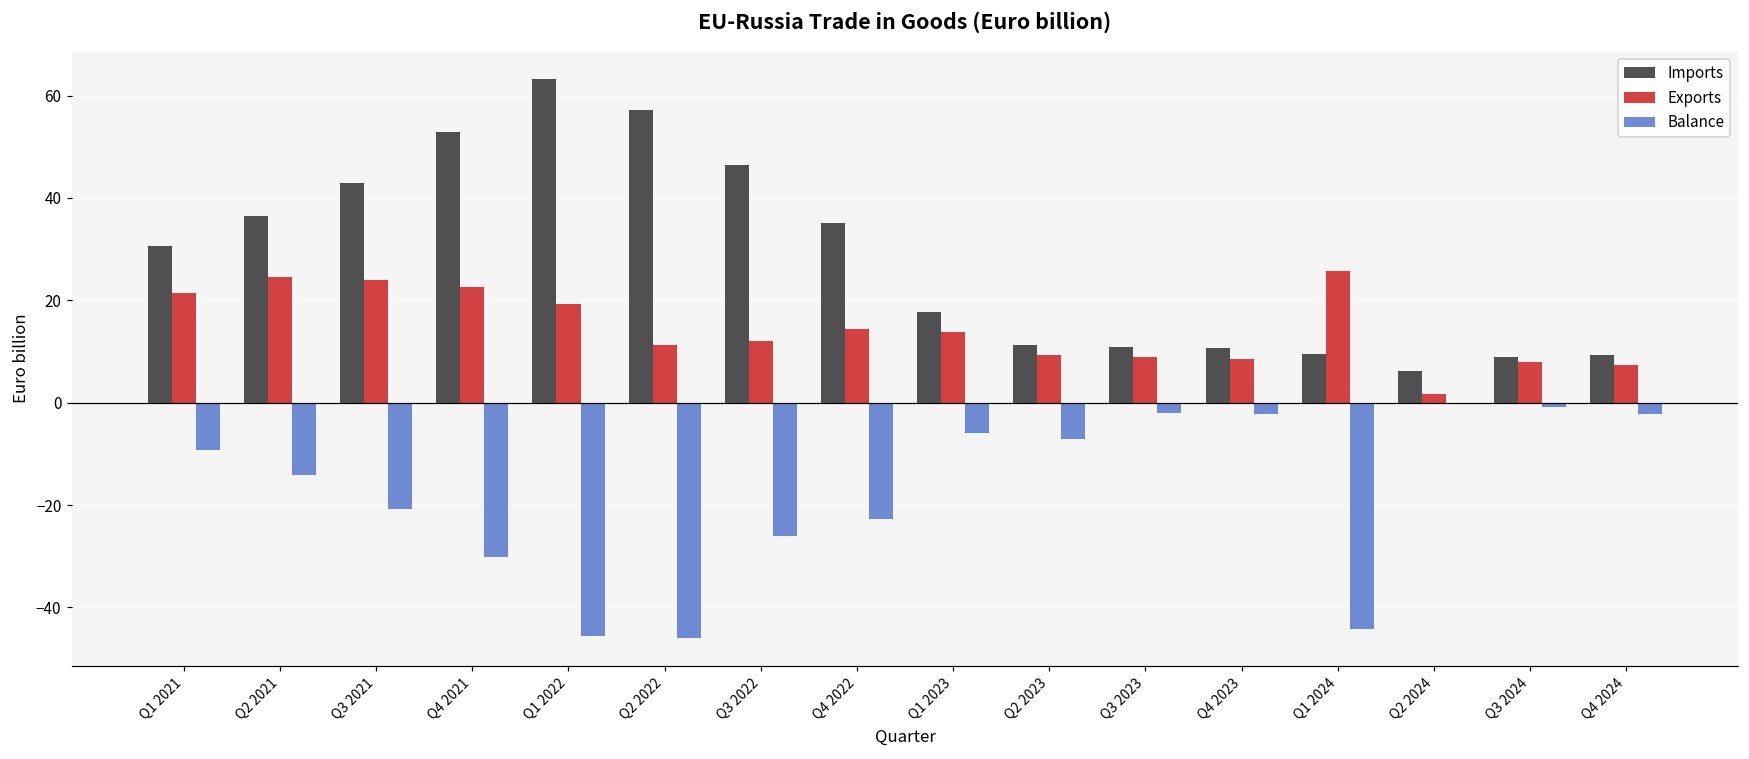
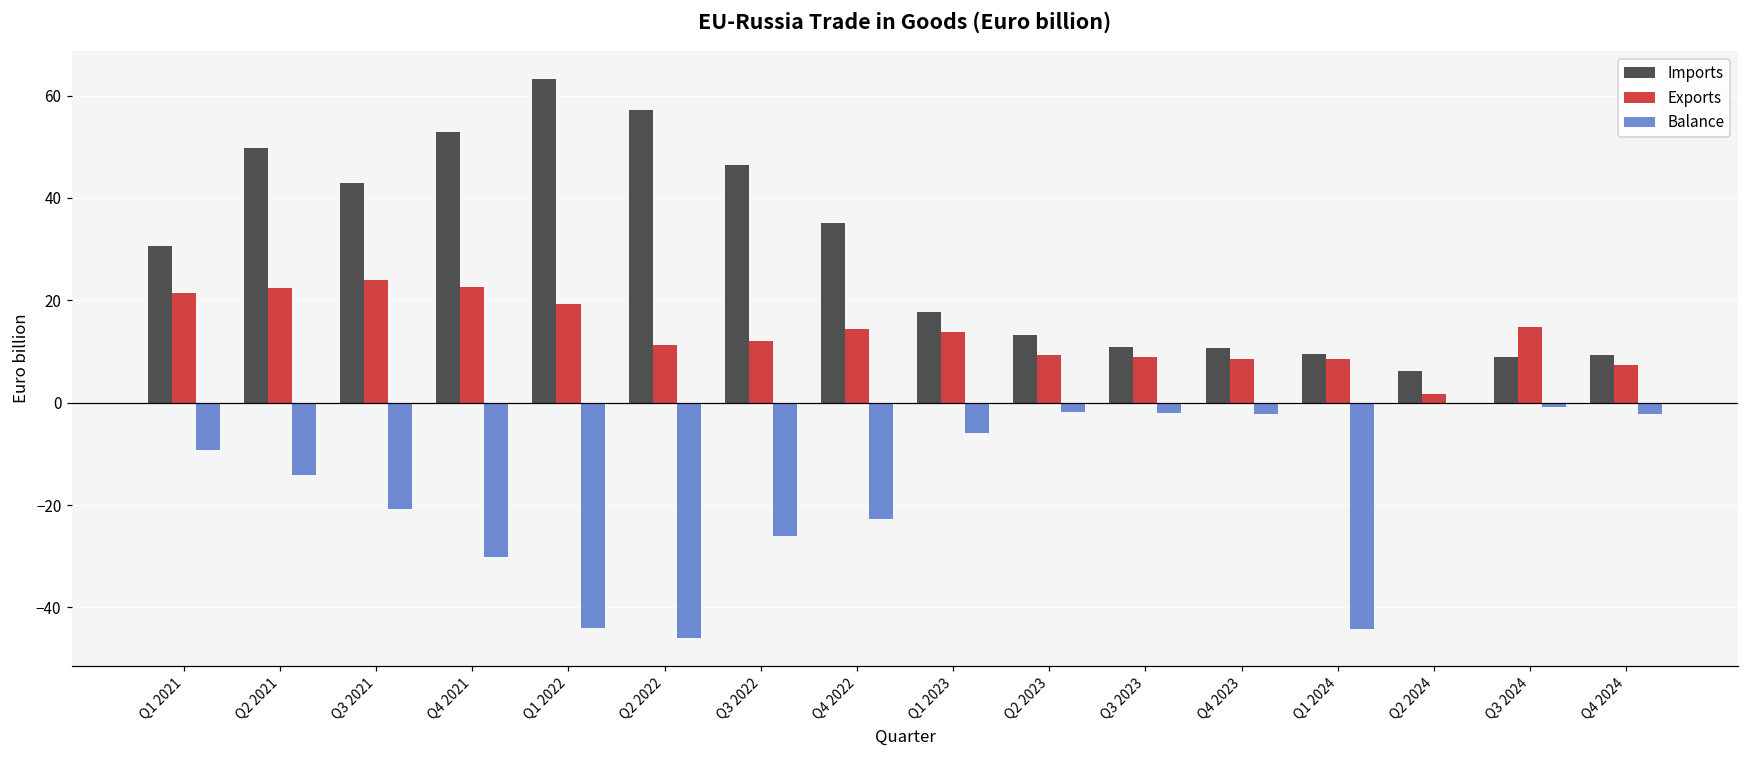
  {
    "Imports": {
      "Q1 2021": 31,
-     "Q2 2021": 37,
+     "Q2 2021": 50,
      "Q3 2021": 43,
      "Q4 2021": 53,
      "Q1 2022": 63,
      "Q2 2022": 57,
      "Q3 2022": 46,
      "Q4 2022": 35,
      "Q1 2023": 18,
-     "Q2 2023": 11,
+     "Q2 2023": 13,
      "Q3 2023": 11,
      "Q4 2023": 11,
      "Q1 2024": 10,
      "Q2 2024": 6,
      "Q3 2024": 9,
      "Q4 2024": 9
    },
    "Exports": {
      "Q1 2021": 21,
-     "Q2 2021": 25,
+     "Q2 2021": 22,
      "Q3 2021": 24,
      "Q4 2021": 23,
      "Q1 2022": 19,
      "Q2 2022": 11,
      "Q3 2022": 12,
      "Q4 2022": 14,
      "Q1 2023": 14,
      "Q2 2023": 9,
      "Q3 2023": 9,
      "Q4 2023": 8,
-     "Q1 2024": 26,
+     "Q1 2024": 9,
      "Q2 2024": 2,
-     "Q3 2024": 8,
+     "Q3 2024": 15,
      "Q4 2024": 7
    },
    "Balance": {
      "Q1 2021": -9,
      "Q2 2021": -14,
      "Q3 2021": -21,
      "Q4 2021": -30,
-     "Q1 2022": -46,
+     "Q1 2022": -44,
      "Q2 2022": -46,
      "Q3 2022": -26,
      "Q4 2022": -23,
      "Q1 2023": -6,
-     "Q2 2023": -7,
+     "Q2 2023": -2,
      "Q3 2023": -2,
      "Q4 2023": -2,
      "Q1 2024": -44,
      "Q3 2024": -1,
      "Q4 2024": -2
    }
  }
